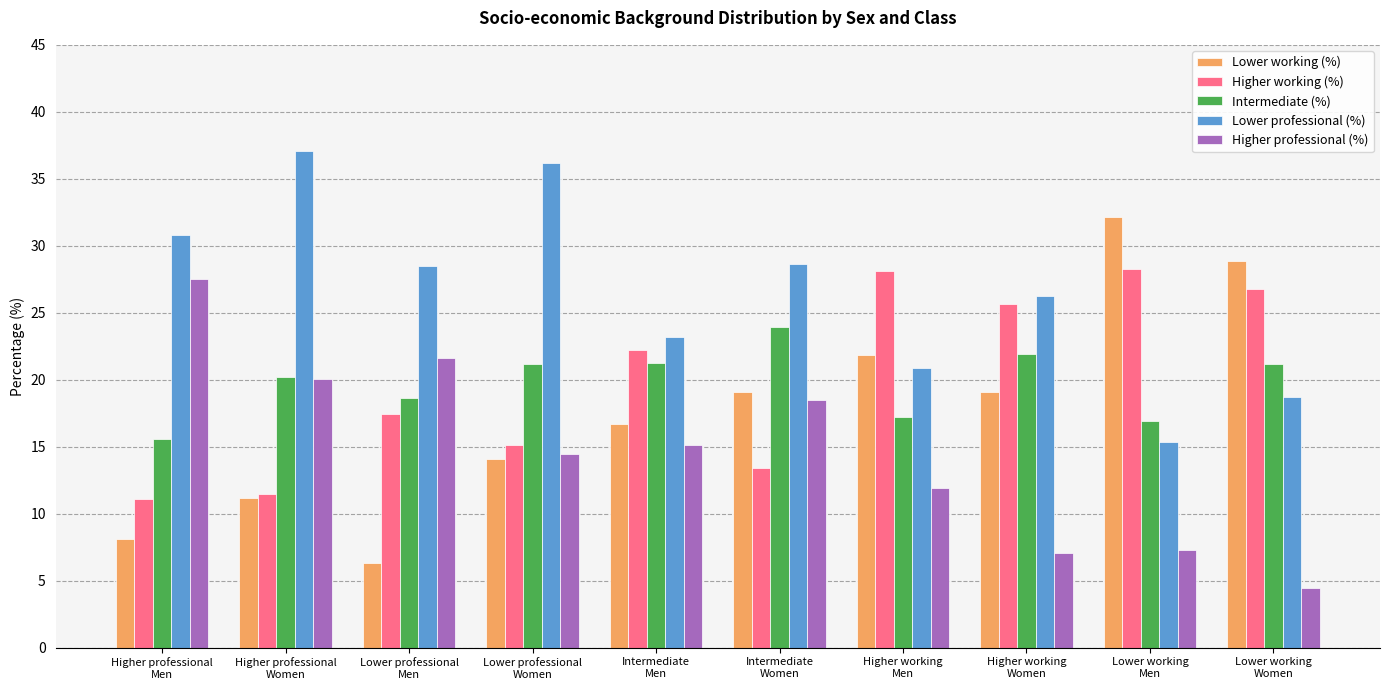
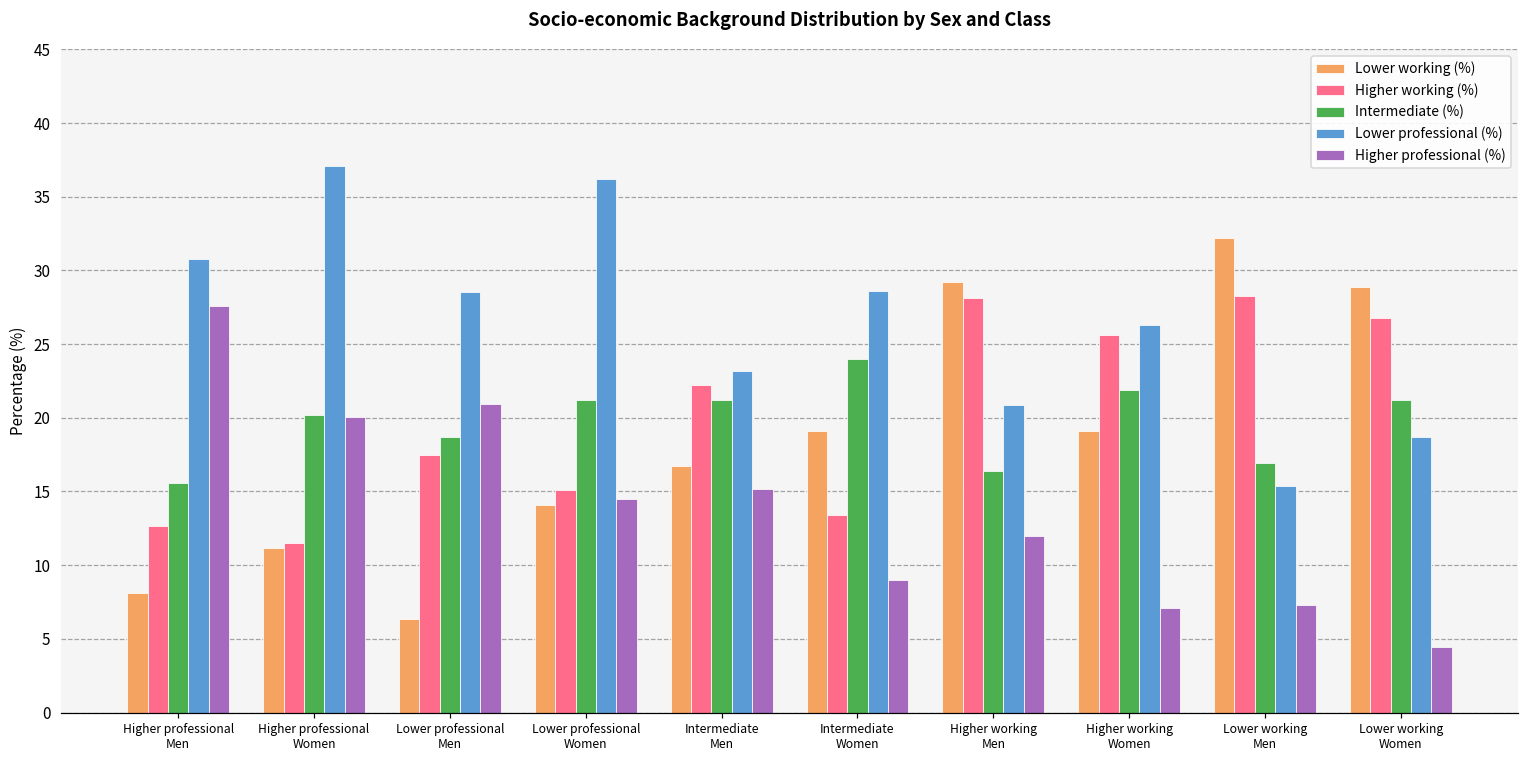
  {
    "Lower working (%)": {
      "Higher professional Men": 8.1,
      "Higher professional Women": 11.2,
      "Lower professional Men": 6.3,
      "Lower professional Women": 14.1,
      "Intermediate Men": 16.7,
      "Intermediate Women": 19.1,
-     "Higher working Men": 21.9,
+     "Higher working Men": 29.2,
      "Higher working Women": 19.1,
      "Lower working Men": 32.2,
      "Lower working Women": 28.9
    },
    "Higher working (%)": {
-     "Higher professional Men": 11.1,
+     "Higher professional Men": 12.7,
      "Higher professional Women": 11.5,
      "Lower professional Men": 17.4,
      "Lower professional Women": 15.1,
      "Intermediate Men": 22.2,
      "Intermediate Women": 13.4,
      "Higher working Men": 28.1,
      "Higher working Women": 25.6,
      "Lower working Men": 28.3,
      "Lower working Women": 26.7
    },
    "Intermediate (%)": {
      "Higher professional Men": 15.6,
      "Higher professional Women": 20.2,
      "Lower professional Men": 18.7,
      "Lower professional Women": 21.2,
      "Intermediate Men": 21.2,
      "Intermediate Women": 24.0,
-     "Higher working Men": 17.2,
+     "Higher working Men": 16.4,
      "Higher working Women": 21.9,
      "Lower working Men": 16.9,
      "Lower working Women": 21.2
    },
    "Lower professional (%)": {
      "Higher professional Men": 30.8,
      "Higher professional Women": 37.1,
      "Lower professional Men": 28.5,
      "Lower professional Women": 36.2,
      "Intermediate Men": 23.2,
      "Intermediate Women": 28.6,
      "Higher working Men": 20.9,
      "Higher working Women": 26.3,
      "Lower working Men": 15.4,
      "Lower working Women": 18.7
    },
    "Higher professional (%)": {
      "Higher professional Men": 27.6,
      "Higher professional Women": 20.0,
-     "Lower professional Men": 21.6,
+     "Lower professional Men": 20.9,
      "Lower professional Women": 14.5,
      "Intermediate Men": 15.2,
-     "Intermediate Women": 18.5,
+     "Intermediate Women": 9.0,
      "Higher working Men": 11.9,
      "Higher working Women": 7.1,
      "Lower working Men": 7.3,
      "Lower working Women": 4.5
    }
  }
